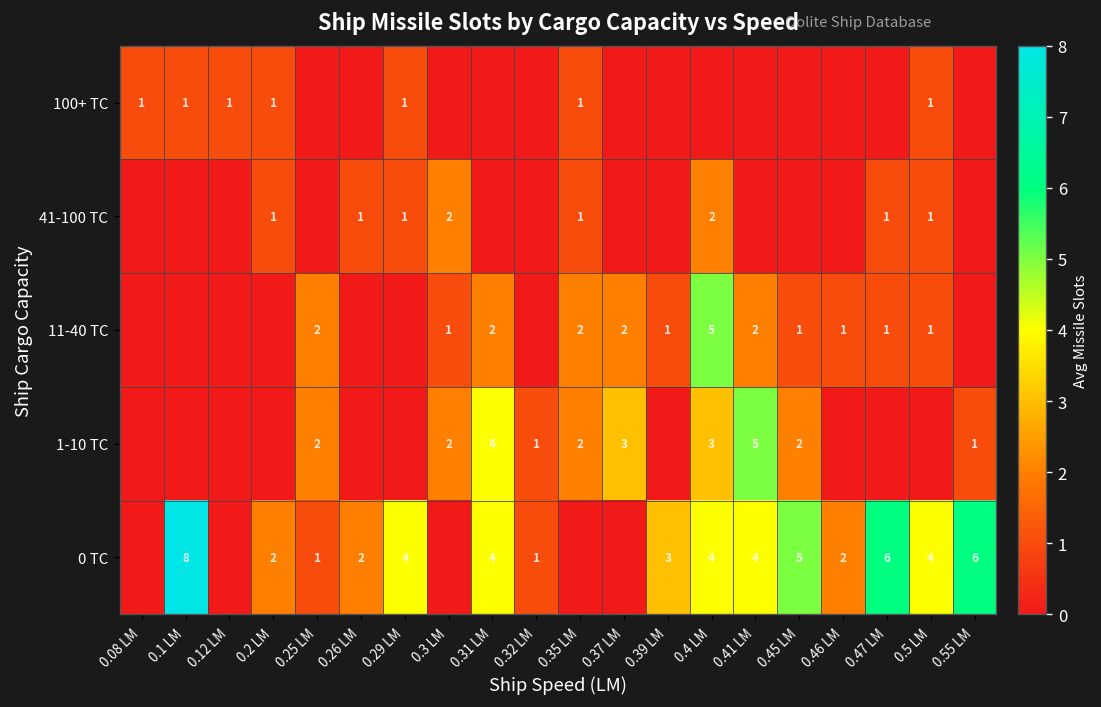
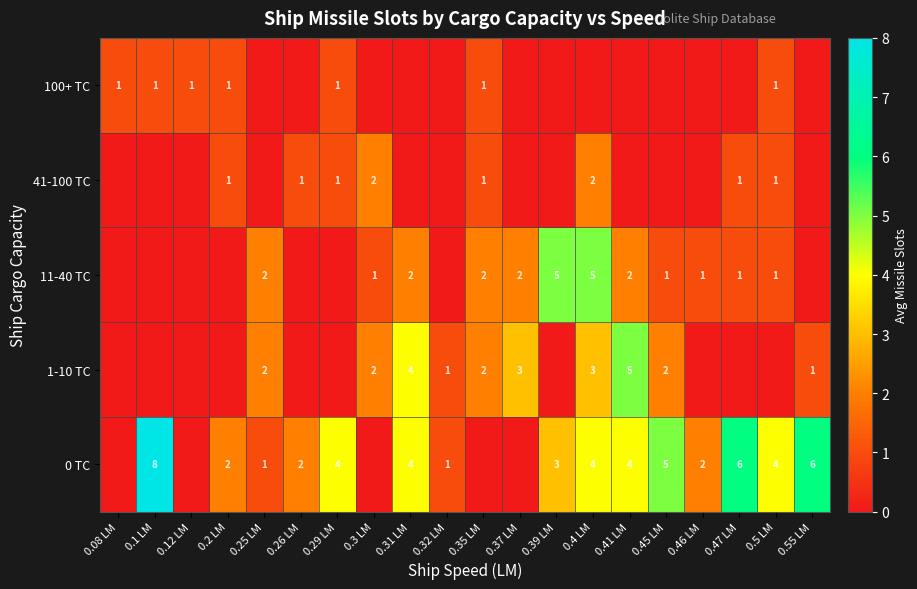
  {
    "100+ TC": {
      "0.08 LM": 1,
      "0.1 LM": 1,
      "0.12 LM": 1,
      "0.2 LM": 1,
      "0.29 LM": 1,
      "0.35 LM": 1,
      "0.5 LM": 1
    },
    "41-100 TC": {
      "0.2 LM": 1,
      "0.26 LM": 1,
      "0.29 LM": 1,
      "0.3 LM": 2,
      "0.35 LM": 1,
      "0.4 LM": 2,
      "0.47 LM": 1,
      "0.5 LM": 1
    },
    "11-40 TC": {
      "0.25 LM": 2,
      "0.3 LM": 1,
      "0.31 LM": 2,
      "0.35 LM": 2,
      "0.37 LM": 2,
-     "0.39 LM": 1,
+     "0.39 LM": 5,
      "0.4 LM": 5,
      "0.41 LM": 2,
      "0.45 LM": 1,
      "0.46 LM": 1,
      "0.47 LM": 1,
      "0.5 LM": 1
    },
    "1-10 TC": {
      "0.25 LM": 2,
      "0.3 LM": 2,
      "0.31 LM": 4,
      "0.32 LM": 1,
      "0.35 LM": 2,
      "0.37 LM": 3,
      "0.4 LM": 3,
      "0.41 LM": 5,
      "0.45 LM": 2,
      "0.55 LM": 1
    },
    "0 TC": {
      "0.1 LM": 8,
      "0.2 LM": 2,
      "0.25 LM": 1,
      "0.26 LM": 2,
      "0.29 LM": 4,
      "0.31 LM": 4,
      "0.32 LM": 1,
      "0.39 LM": 3,
      "0.4 LM": 4,
      "0.41 LM": 4,
      "0.45 LM": 5,
      "0.46 LM": 2,
      "0.47 LM": 6,
      "0.5 LM": 4,
      "0.55 LM": 6
    }
  }
